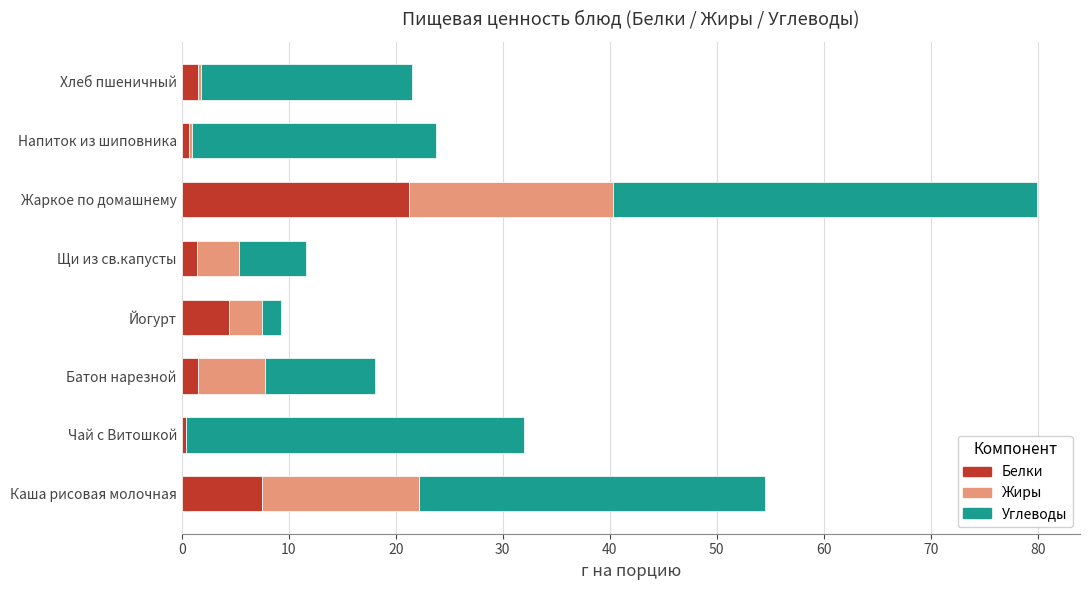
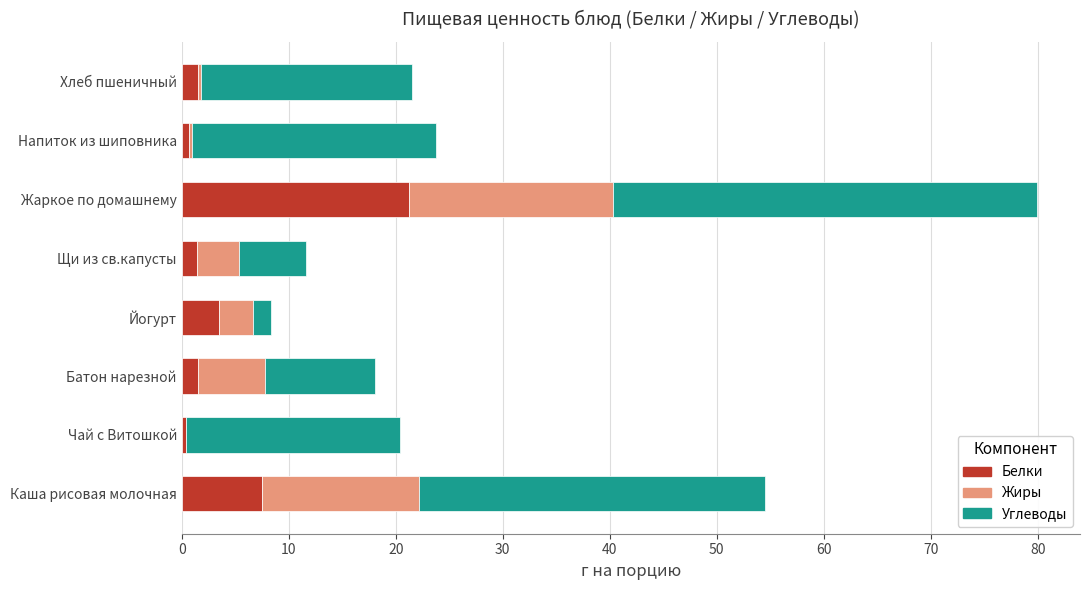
  {
    "Белки": {
      "Хлеб пшеничный": 1.5,
      "Напиток из шиповника": 0.7,
      "Жаркое по домашнему": 21.3,
      "Щи из св.капусты": 1.4,
-     "Йогурт": 4.4,
+     "Йогурт": 3.5,
      "Батон нарезной": 1.5,
      "Чай с Витошкой": 0.4,
      "Каша рисовая молочная": 7.5
    },
    "Жиры": {
      "Хлеб пшеничный": 0.3,
      "Напиток из шиповника": 0.3,
      "Жаркое по домашнему": 19.0,
      "Щи из св.капусты": 4.0,
      "Йогурт": 3.1,
      "Батон нарезной": 6.3,
      "Чай с Витошкой": 0.0,
      "Каша рисовая молочная": 14.6
    },
    "Углеводы": {
      "Хлеб пшеничный": 19.7,
      "Напиток из шиповника": 22.8,
      "Жаркое по домашнему": 39.7,
      "Щи из св.капусты": 6.2,
      "Йогурт": 1.7,
      "Батон нарезной": 10.3,
-     "Чай с Витошкой": 31.6,
+     "Чай с Витошкой": 20.0,
      "Каша рисовая молочная": 32.4
    }
  }
